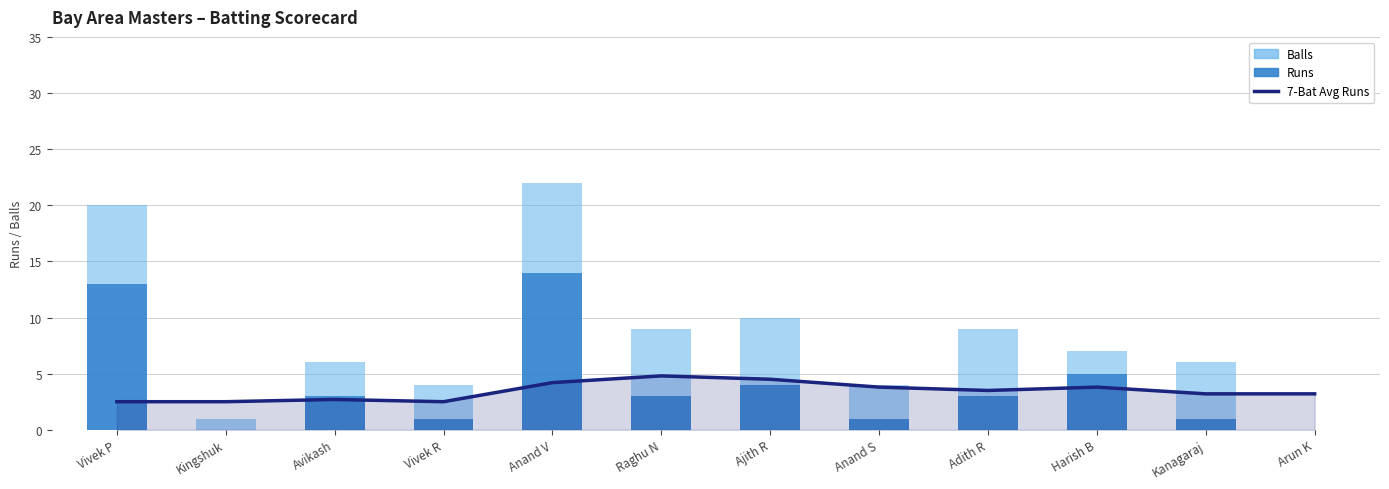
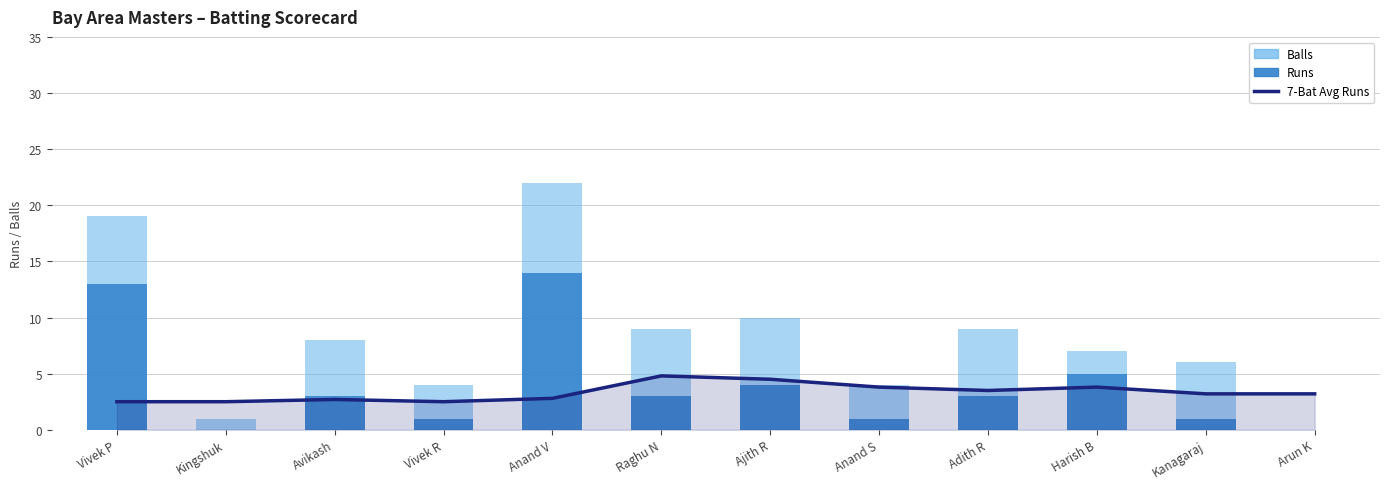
  {
    "Balls": {
-     "Vivek P": 20,
+     "Vivek P": 19,
      "Kingshuk": 1,
-     "Avikash": 6,
+     "Avikash": 8,
      "Vivek R": 4,
      "Anand V": 22,
      "Raghu N": 9,
      "Ajith R": 10,
      "Anand S": 4,
      "Adith R": 9,
      "Harish B": 7,
      "Kanagaraj": 6,
      "Arun K": 0
    },
    "7-Bat Avg Runs": {
      "Vivek P": 2.5,
      "Kingshuk": 2.5,
      "Avikash": 2.7,
      "Vivek R": 2.5,
-     "Anand V": 4.2,
+     "Anand V": 2.8,
      "Raghu N": 4.8,
      "Ajith R": 4.5,
      "Anand S": 3.8,
      "Adith R": 3.5,
      "Harish B": 3.8,
      "Kanagaraj": 3.2,
      "Arun K": 3.2
    },
    "Runs": {
      "Kingshuk": 0.0,
      "Arun K": 0.0
    }
  }
